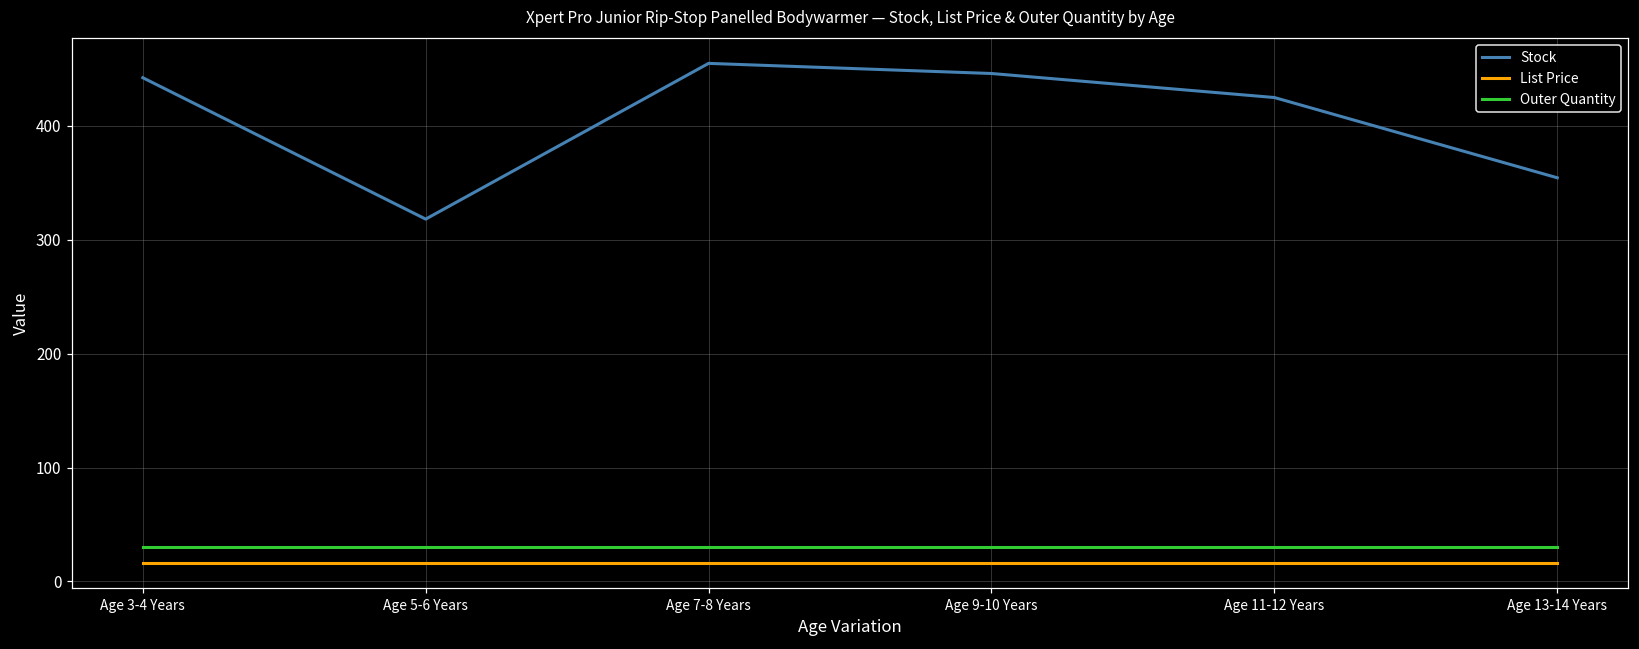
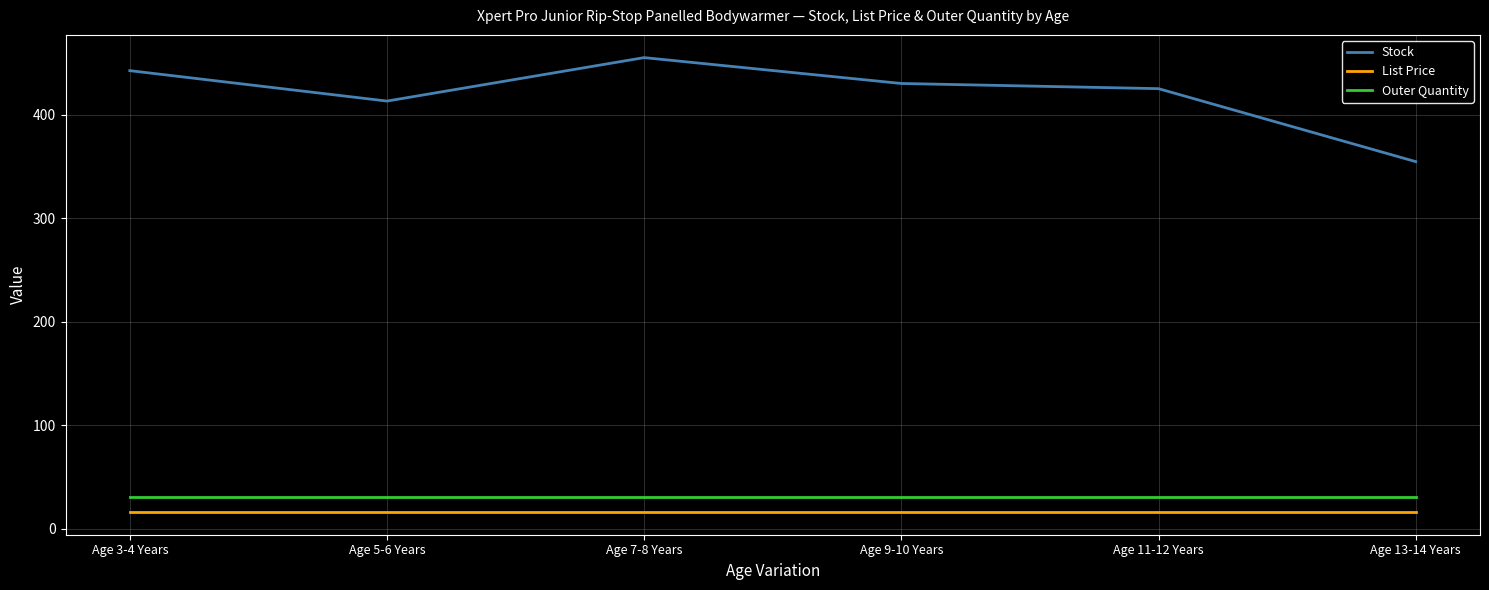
  {
    "Stock": {
      "Age 3-4 Years": 442,
-     "Age 5-6 Years": 318,
+     "Age 5-6 Years": 413,
      "Age 7-8 Years": 455,
-     "Age 9-10 Years": 446,
+     "Age 9-10 Years": 430,
      "Age 11-12 Years": 425,
      "Age 13-14 Years": 355
    },
    "List Price": {
      "Age 3-4 Years": 16,
      "Age 5-6 Years": 16,
      "Age 7-8 Years": 16,
      "Age 9-10 Years": 16,
      "Age 11-12 Years": 16,
      "Age 13-14 Years": 16
    },
    "Outer Quantity": {
      "Age 3-4 Years": 30,
      "Age 5-6 Years": 30,
      "Age 7-8 Years": 30,
      "Age 9-10 Years": 30,
      "Age 11-12 Years": 30,
      "Age 13-14 Years": 30
    }
  }
